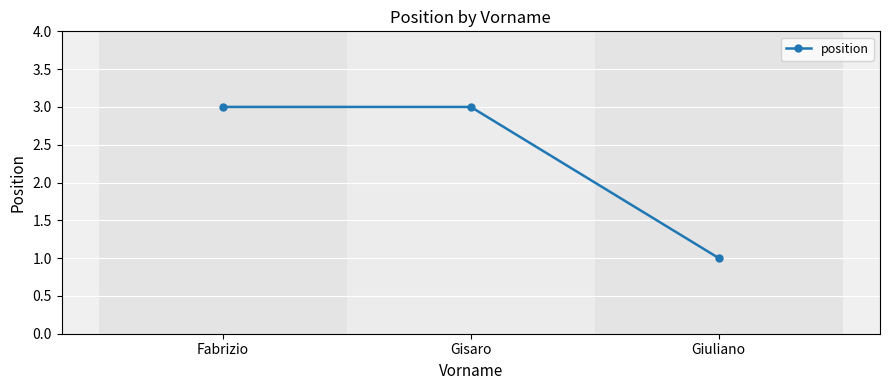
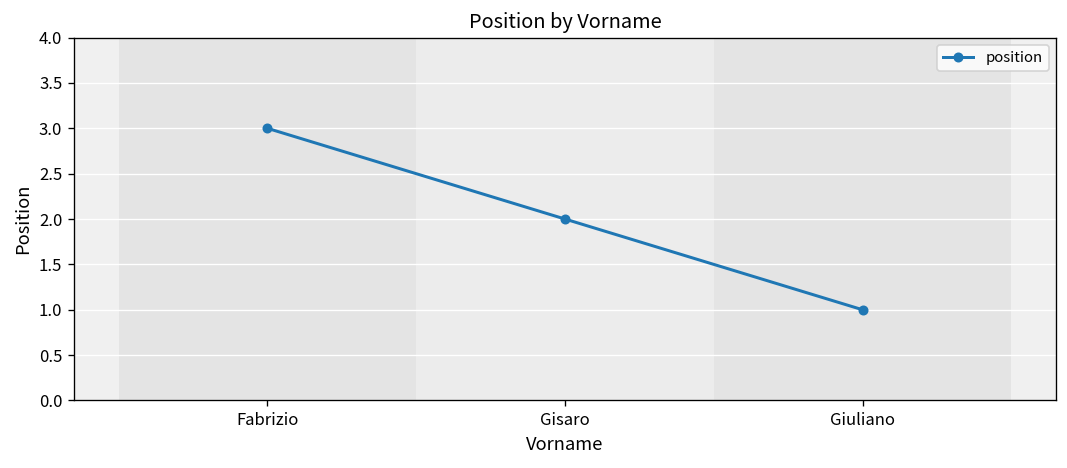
  {
    "Fabrizio": 3,
-   "Gisaro": 3,
+   "Gisaro": 2,
    "Giuliano": 1
  }
